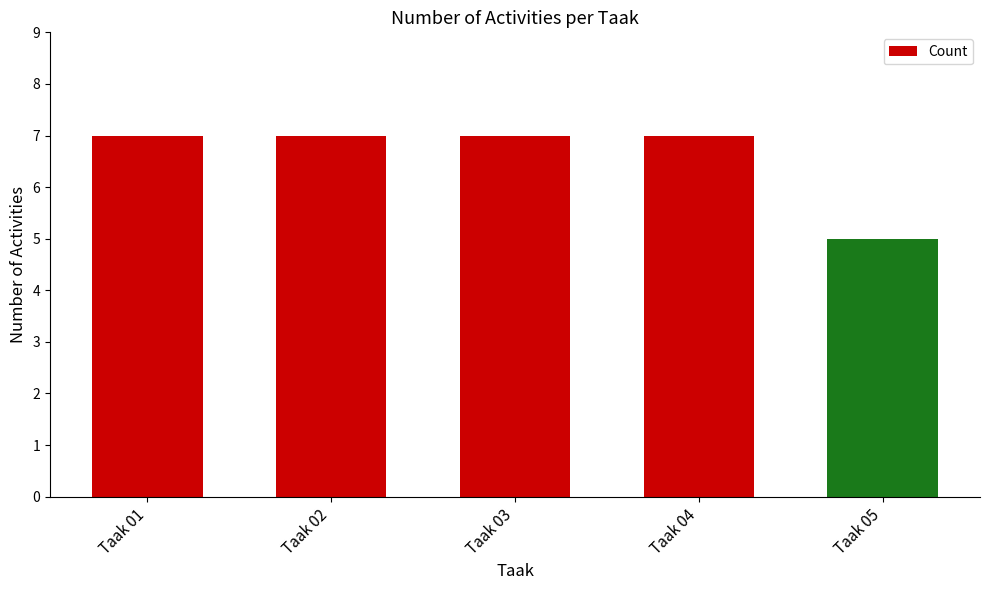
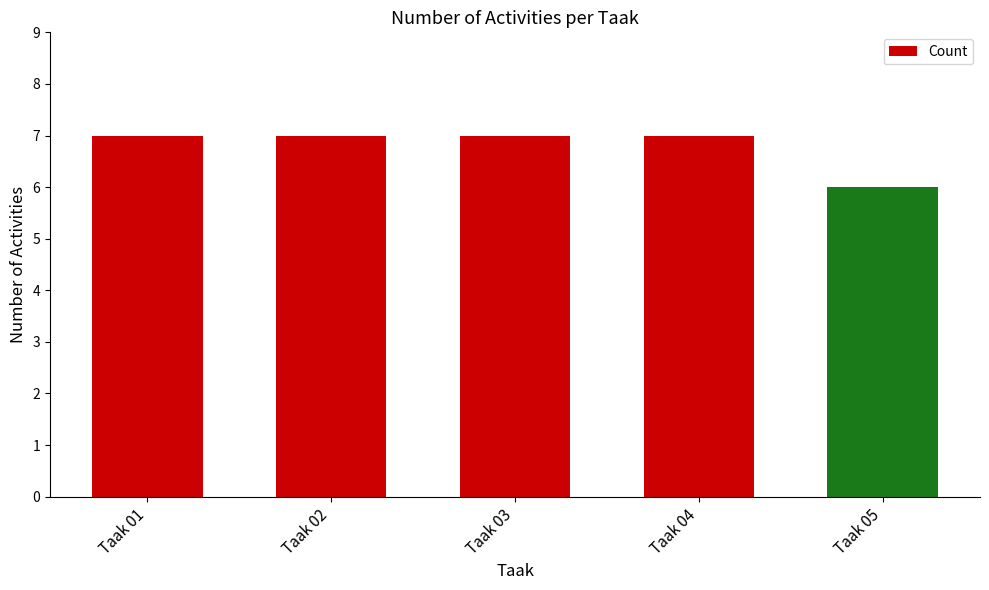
  {
    "Taak 01": 7,
    "Taak 02": 7,
    "Taak 03": 7,
    "Taak 04": 7,
-   "Taak 05": 5
+   "Taak 05": 6
  }
